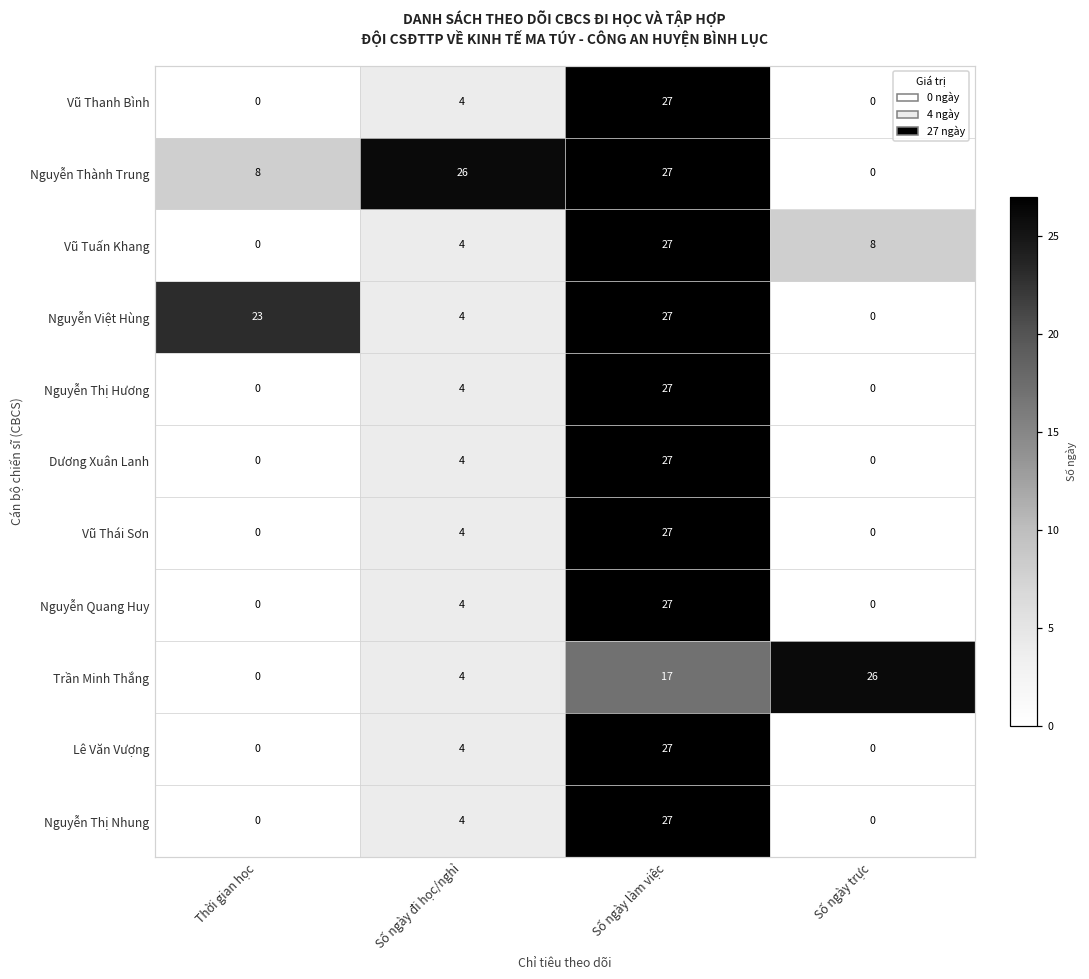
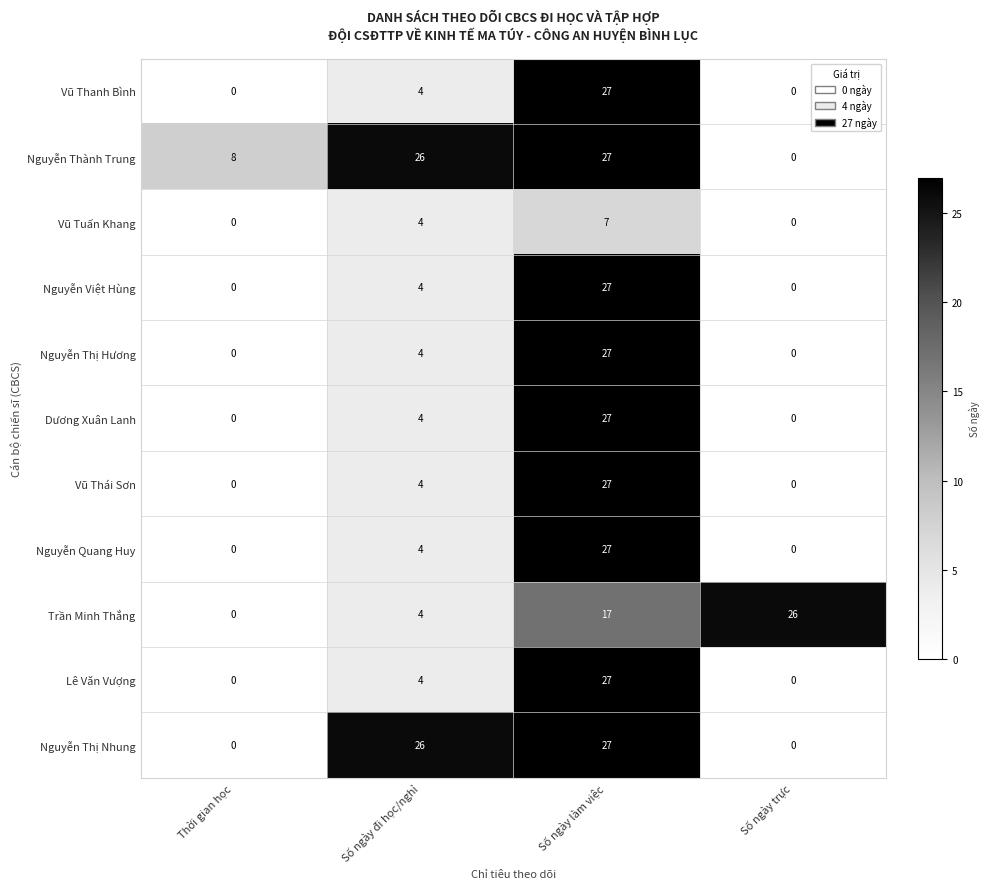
  {
    "Vũ Thanh Bình": {
      "Thời gian học": 0,
      "Số ngày đi học/nghỉ": 4,
      "Số ngày làm việc": 27,
      "Số ngày trực": 0
    },
    "Nguyễn Thành Trung": {
      "Thời gian học": 8,
      "Số ngày đi học/nghỉ": 26,
      "Số ngày làm việc": 27,
      "Số ngày trực": 0
    },
    "Vũ Tuấn Khang": {
      "Thời gian học": 0,
      "Số ngày đi học/nghỉ": 4,
-     "Số ngày làm việc": 27,
-     "Số ngày trực": 8
+     "Số ngày làm việc": 7,
+     "Số ngày trực": 0
    },
    "Nguyễn Việt Hùng": {
-     "Thời gian học": 23,
+     "Thời gian học": 0,
      "Số ngày đi học/nghỉ": 4,
      "Số ngày làm việc": 27,
      "Số ngày trực": 0
    },
    "Nguyễn Thị Hương": {
      "Thời gian học": 0,
      "Số ngày đi học/nghỉ": 4,
      "Số ngày làm việc": 27,
      "Số ngày trực": 0
    },
    "Dương Xuân Lanh": {
      "Thời gian học": 0,
      "Số ngày đi học/nghỉ": 4,
      "Số ngày làm việc": 27,
      "Số ngày trực": 0
    },
    "Vũ Thái Sơn": {
      "Thời gian học": 0,
      "Số ngày đi học/nghỉ": 4,
      "Số ngày làm việc": 27,
      "Số ngày trực": 0
    },
    "Nguyễn Quang Huy": {
      "Thời gian học": 0,
      "Số ngày đi học/nghỉ": 4,
      "Số ngày làm việc": 27,
      "Số ngày trực": 0
    },
    "Trần Minh Thắng": {
      "Thời gian học": 0,
      "Số ngày đi học/nghỉ": 4,
      "Số ngày làm việc": 17,
      "Số ngày trực": 26
    },
    "Lê Văn Vượng": {
      "Thời gian học": 0,
      "Số ngày đi học/nghỉ": 4,
      "Số ngày làm việc": 27,
      "Số ngày trực": 0
    },
    "Nguyễn Thị Nhung": {
      "Thời gian học": 0,
-     "Số ngày đi học/nghỉ": 4,
+     "Số ngày đi học/nghỉ": 26,
      "Số ngày làm việc": 27,
      "Số ngày trực": 0
    }
  }
